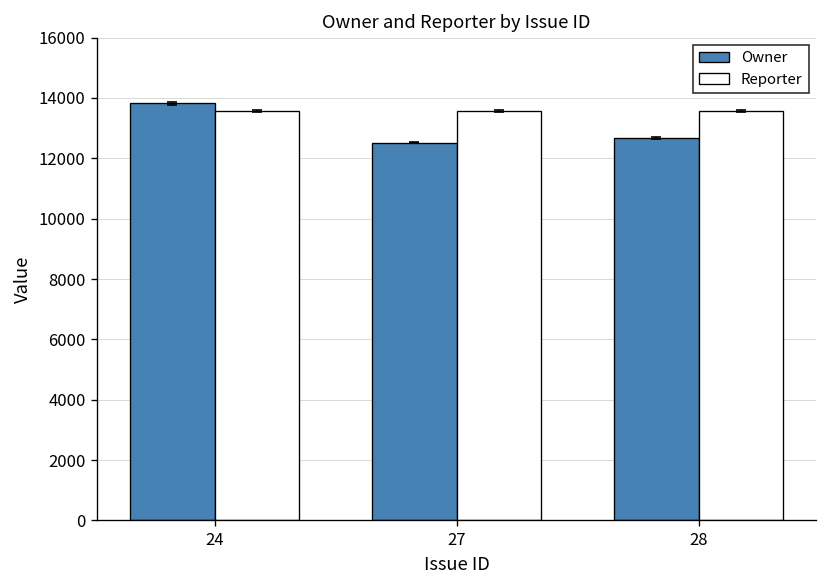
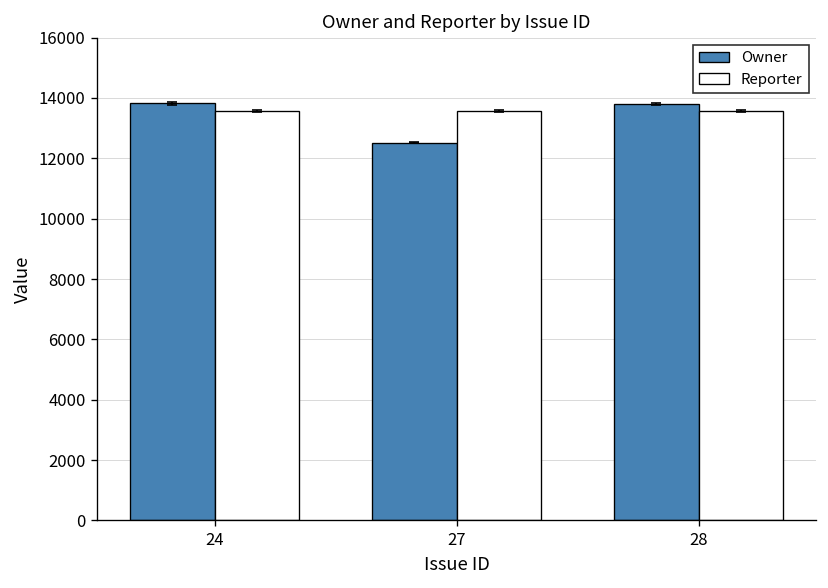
  {
    "Owner": {
      "24": 13800,
      "27": 12500,
-     "28": 12700
+     "28": 13800
    },
    "Reporter": {
      "24": 13600,
      "27": 13600,
      "28": 13600
    }
  }
